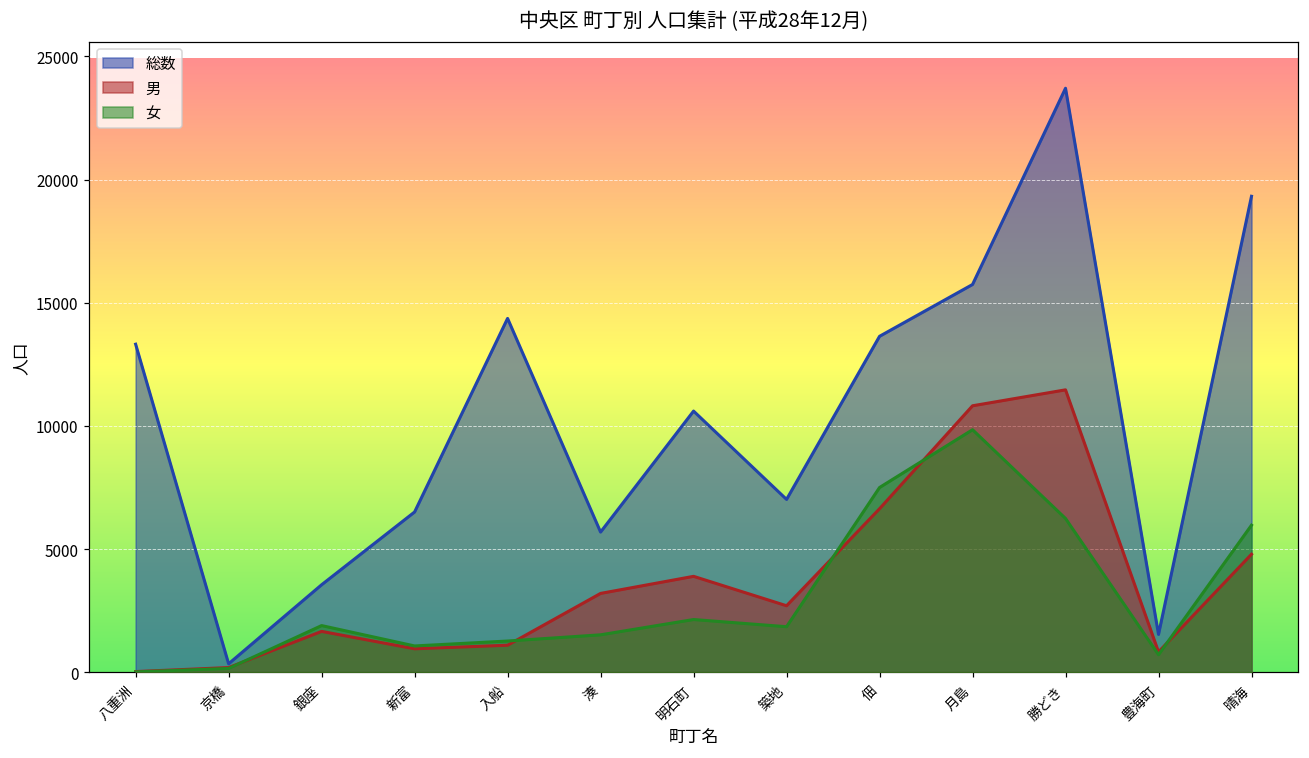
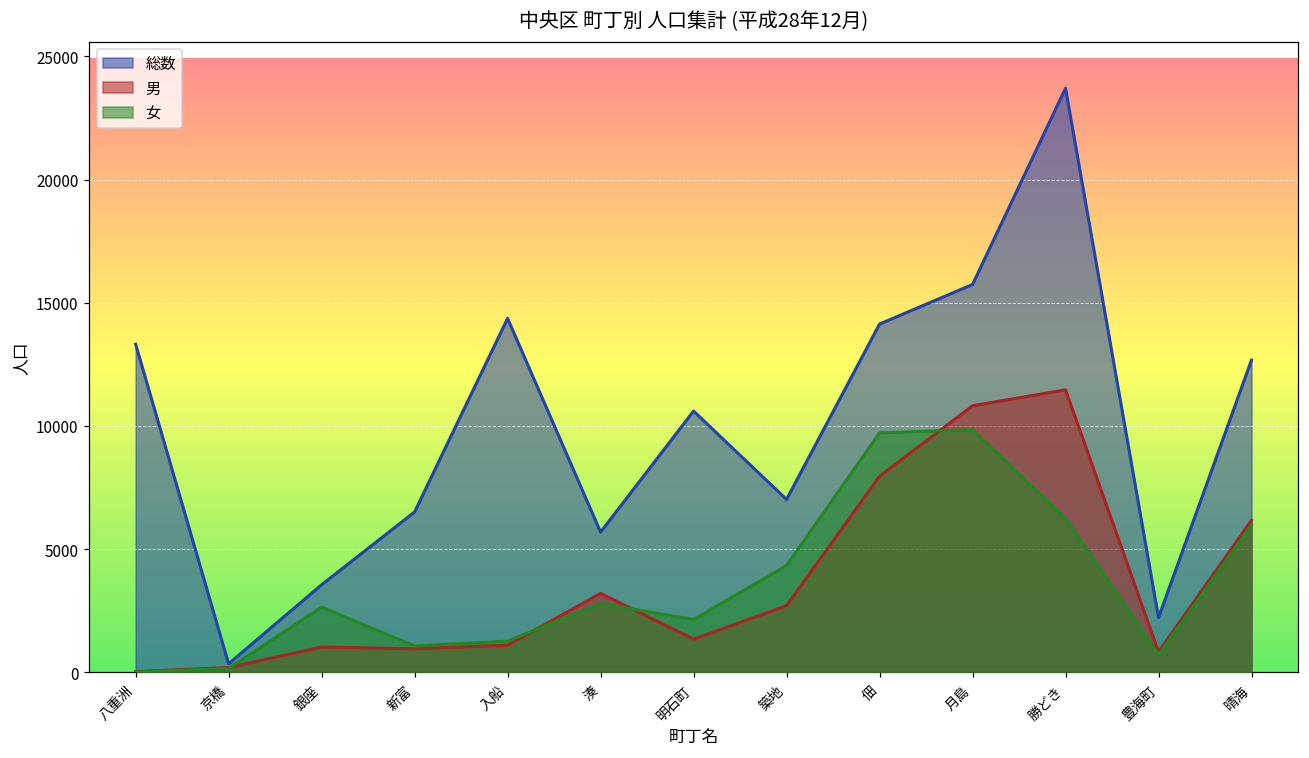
  {
    "総数": {
      "八重洲": 13300,
      "京橋": 300,
      "銀座": 3600,
      "新富": 6500,
      "入船": 14400,
      "湊": 5700,
      "明石町": 10600,
      "築地": 7000,
-     "佃": 13600,
+     "佃": 14100,
      "月島": 15700,
      "勝どき": 23700,
-     "豊海町": 1500,
-     "晴海": 19300
+     "豊海町": 2200,
+     "晴海": 12700
    },
    "男": {
-     "銀座": 1700,
+     "銀座": 1000,
      "新富": 1000,
      "入船": 1100,
      "湊": 3200,
-     "明石町": 3900,
+     "明石町": 1300,
      "築地": 2700,
-     "佃": 6600,
+     "佃": 8000,
      "月島": 10800,
      "勝どき": 11500,
-     "晴海": 4800
+     "晴海": 6200
    },
    "女": {
-     "銀座": 1900,
+     "銀座": 2600,
      "新富": 1100,
      "入船": 1300,
-     "湊": 1500,
+     "湊": 2800,
      "明石町": 2100,
-     "築地": 1800,
-     "佃": 7500,
+     "築地": 4300,
+     "佃": 9700,
      "月島": 9800,
      "勝どき": 6200,
      "晴海": 6000
    }
  }
